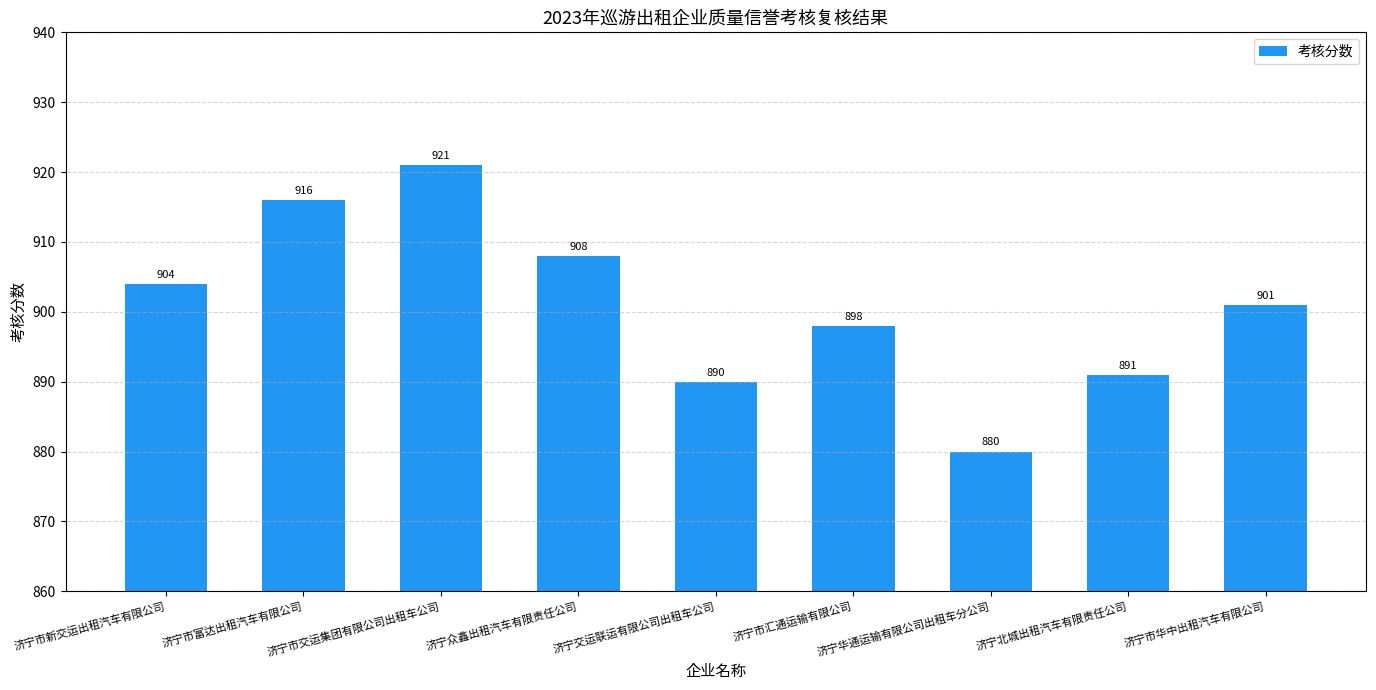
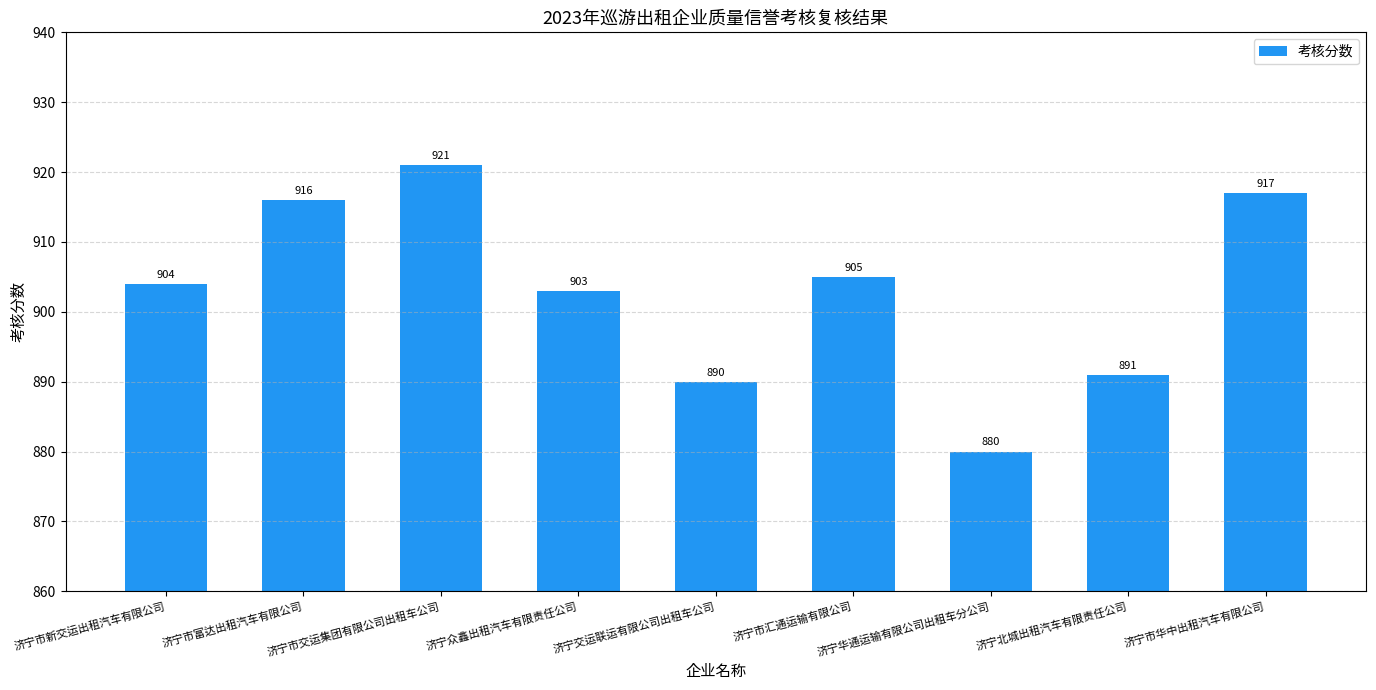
  {
    "济宁市新交运出租汽车有限公司": 904,
    "济宁市富达出租汽车有限公司": 916,
    "济宁市交运集团有限公司出租车公司": 921,
-   "济宁众鑫出租汽车有限责任公司": 908,
+   "济宁众鑫出租汽车有限责任公司": 903,
    "济宁交运联运有限公司出租车公司": 890,
-   "济宁市汇通运输有限公司": 898,
+   "济宁市汇通运输有限公司": 905,
    "济宁华通运输有限公司出租车分公司": 880,
    "济宁北城出租汽车有限责任公司": 891,
-   "济宁市华中出租汽车有限公司": 901
+   "济宁市华中出租汽车有限公司": 917
  }
